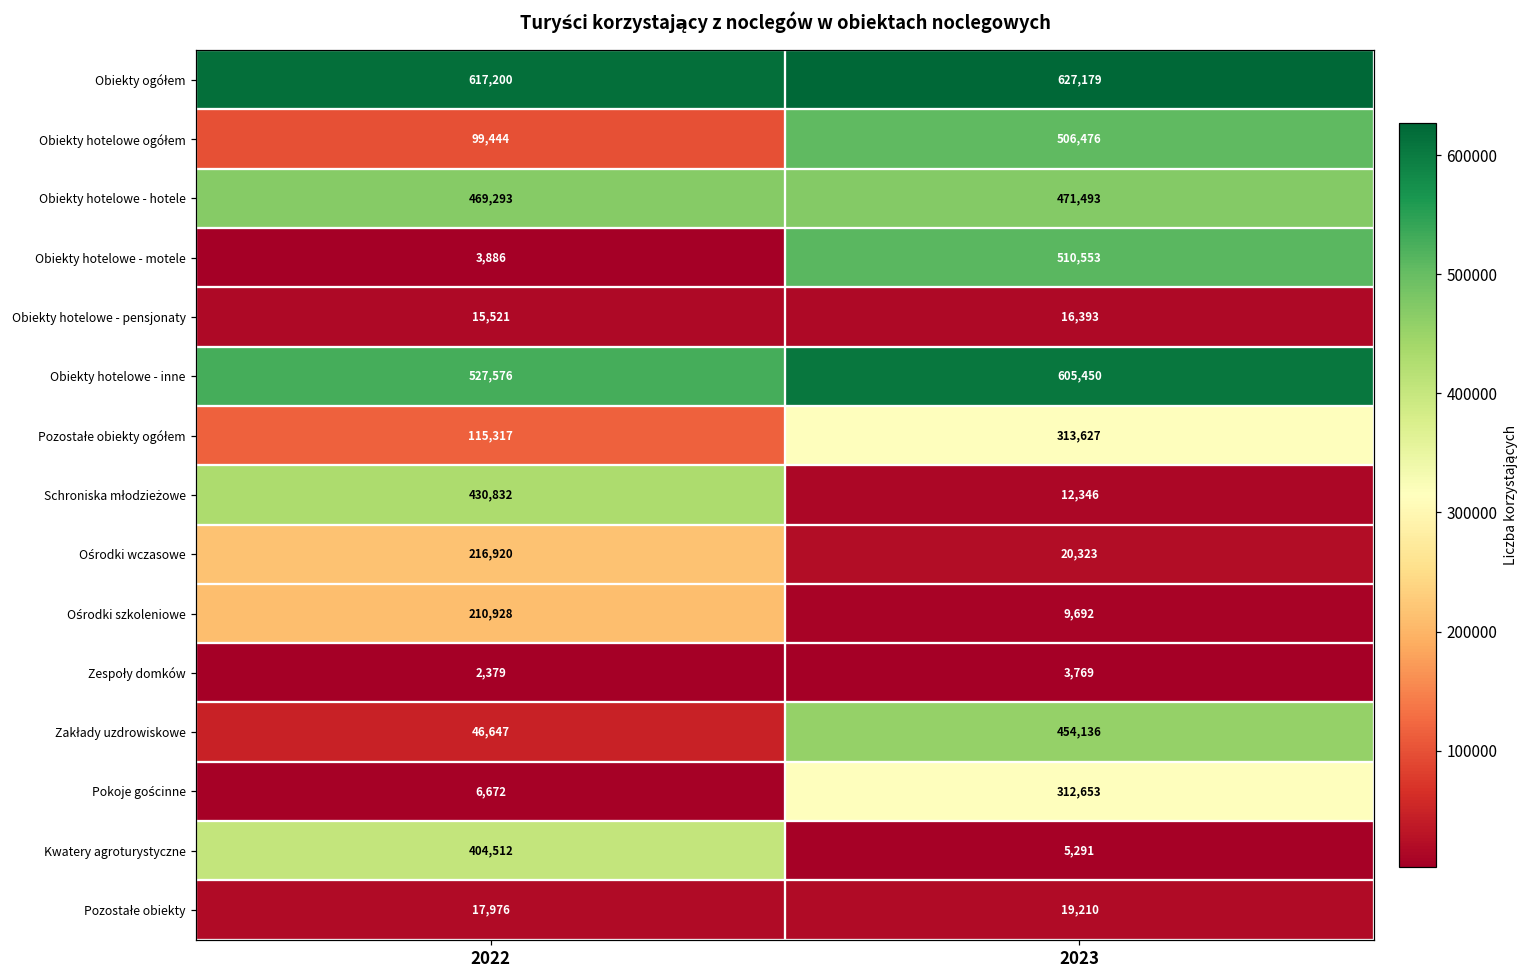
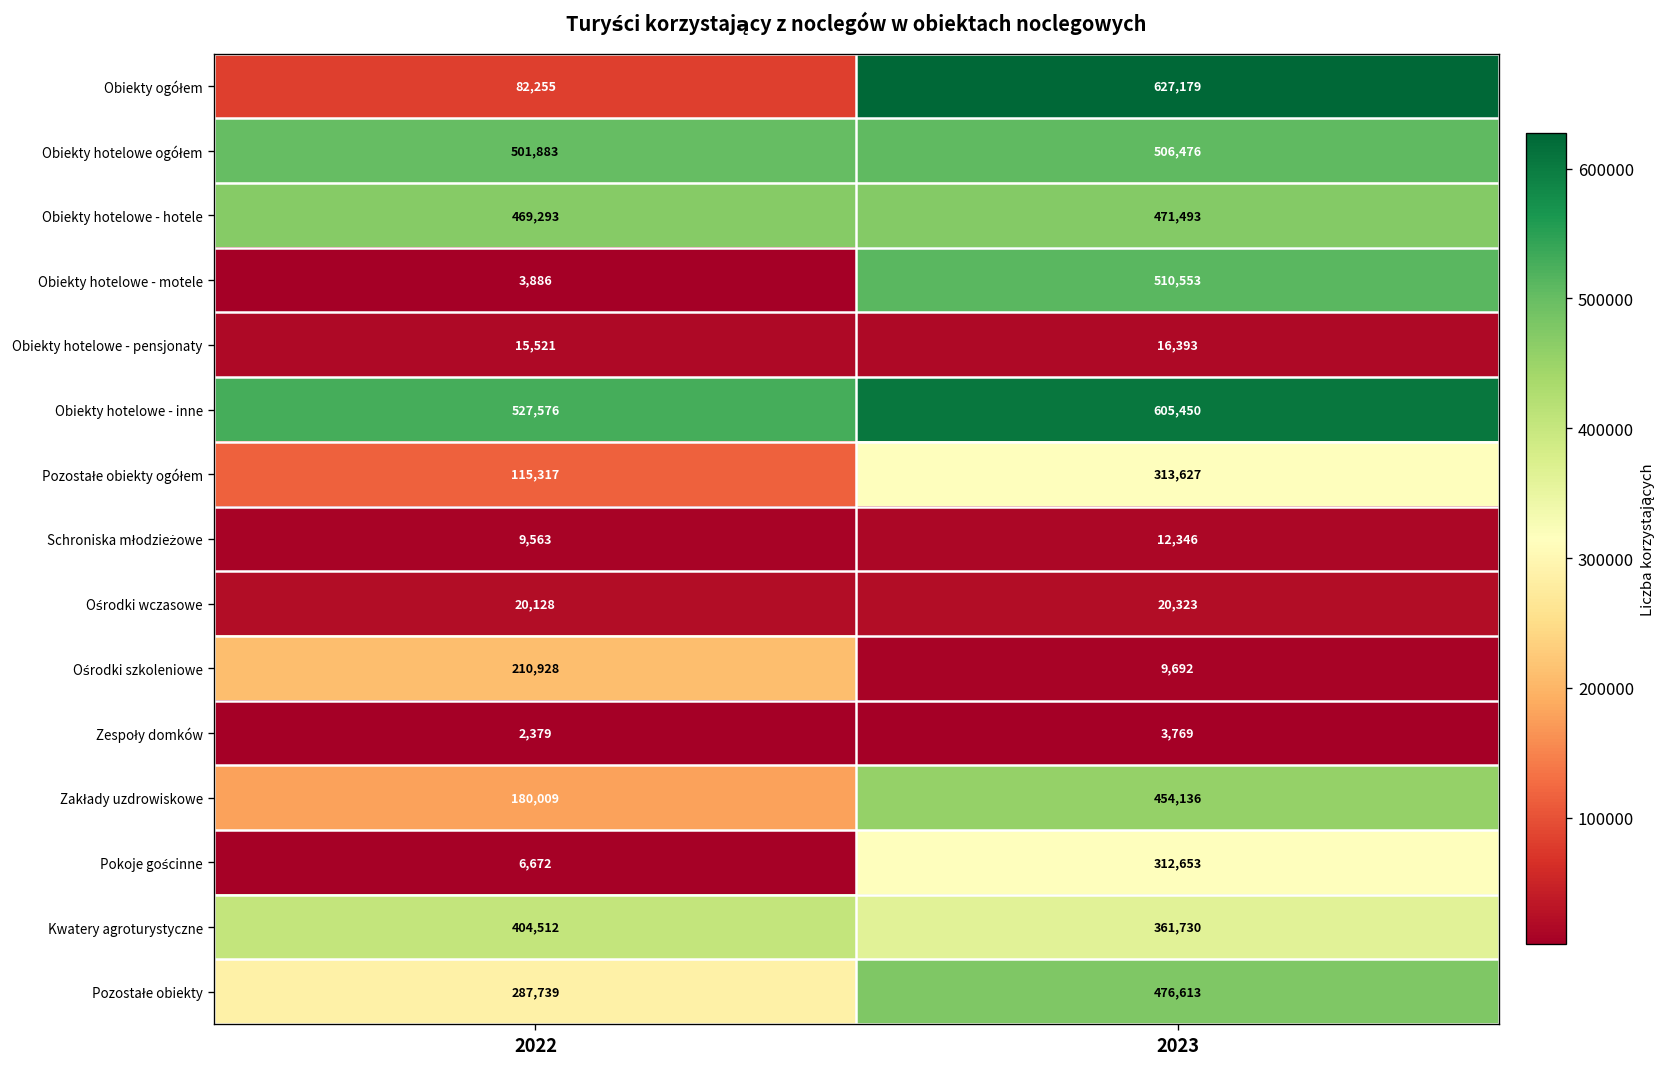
  {
    "Obiekty ogółem": {
-     "2022": "617,200",
+     "2022": "82,255",
      "2023": "627,179"
    },
    "Obiekty hotelowe ogółem": {
-     "2022": "99,444",
+     "2022": "501,883",
      "2023": "506,476"
    },
    "Obiekty hotelowe - hotele": {
      "2022": "469,293",
      "2023": "471,493"
    },
    "Obiekty hotelowe - motele": {
      "2022": "3,886",
      "2023": "510,553"
    },
    "Obiekty hotelowe - pensjonaty": {
      "2022": "15,521",
      "2023": "16,393"
    },
    "Obiekty hotelowe - inne": {
      "2022": "527,576",
      "2023": "605,450"
    },
    "Pozostałe obiekty ogółem": {
      "2022": "115,317",
      "2023": "313,627"
    },
    "Schroniska młodzieżowe": {
-     "2022": "430,832",
+     "2022": "9,563",
      "2023": "12,346"
    },
    "Ośrodki wczasowe": {
-     "2022": "216,920",
+     "2022": "20,128",
      "2023": "20,323"
    },
    "Ośrodki szkoleniowe": {
      "2022": "210,928",
      "2023": "9,692"
    },
    "Zespoły domków": {
      "2022": "2,379",
      "2023": "3,769"
    },
    "Zakłady uzdrowiskowe": {
-     "2022": "46,647",
+     "2022": "180,009",
      "2023": "454,136"
    },
    "Pokoje gościnne": {
      "2022": "6,672",
      "2023": "312,653"
    },
    "Kwatery agroturystyczne": {
      "2022": "404,512",
-     "2023": "5,291"
+     "2023": "361,730"
    },
    "Pozostałe obiekty": {
-     "2022": "17,976",
-     "2023": "19,210"
+     "2022": "287,739",
+     "2023": "476,613"
    }
  }
